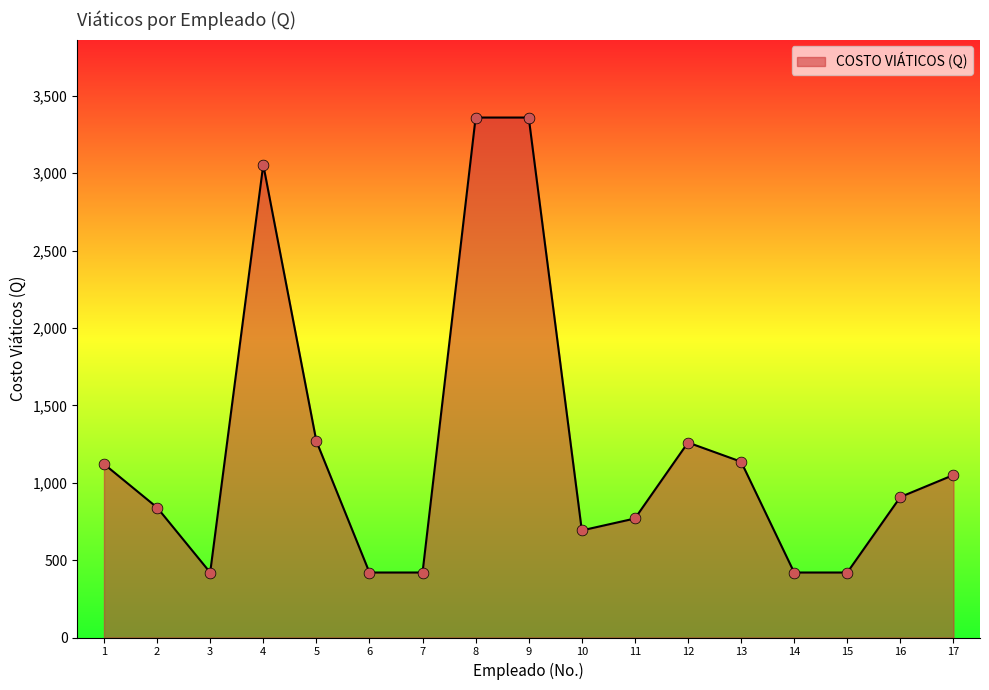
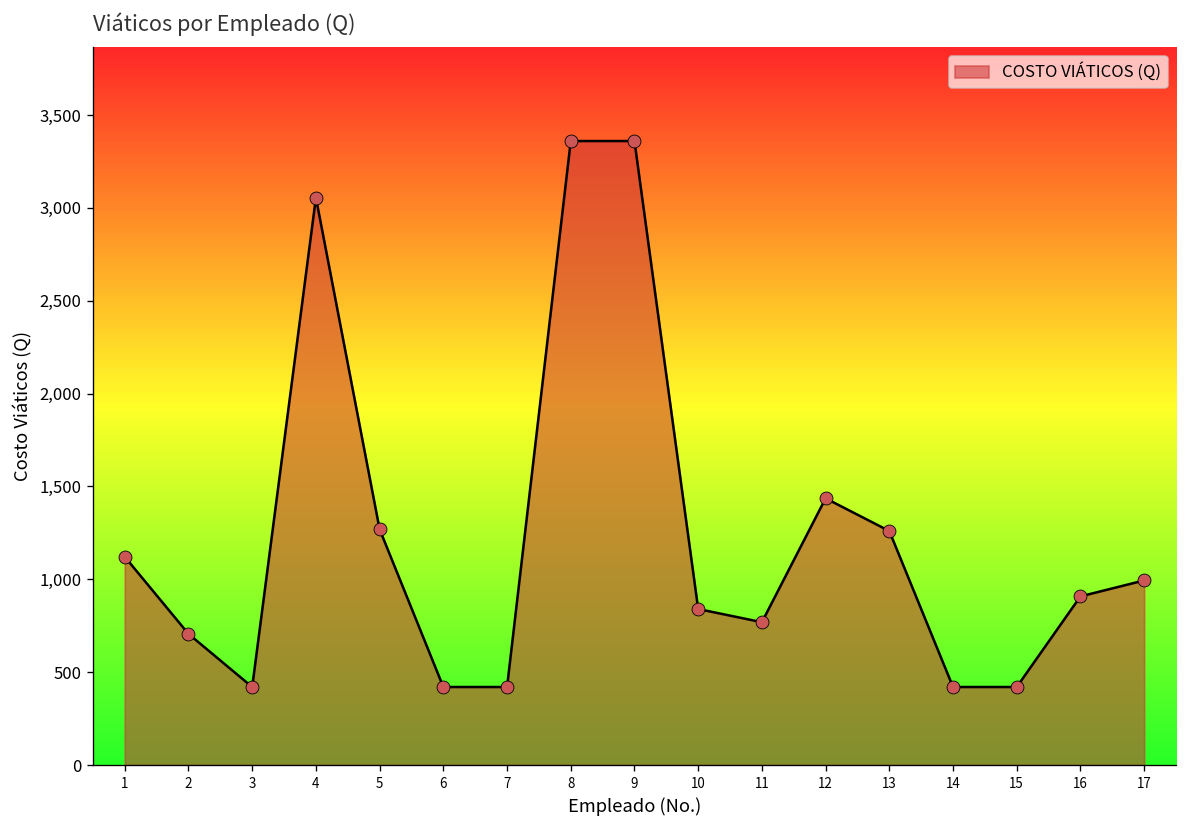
  {
    "1": "1,120",
-   "2": "840",
+   "2": "710",
    "3": "420",
    "4": "3,060",
    "5": "1,270",
    "6": "420",
    "7": "420",
    "8": "3,360",
    "9": "3,360",
-   "10": "690",
+   "10": "840",
    "11": "770",
-   "12": "1,260",
-   "13": "1,140",
+   "12": "1,440",
+   "13": "1,260",
    "14": "420",
    "15": "420",
    "16": "910",
-   "17": "1,050"
+   "17": "990"
  }
